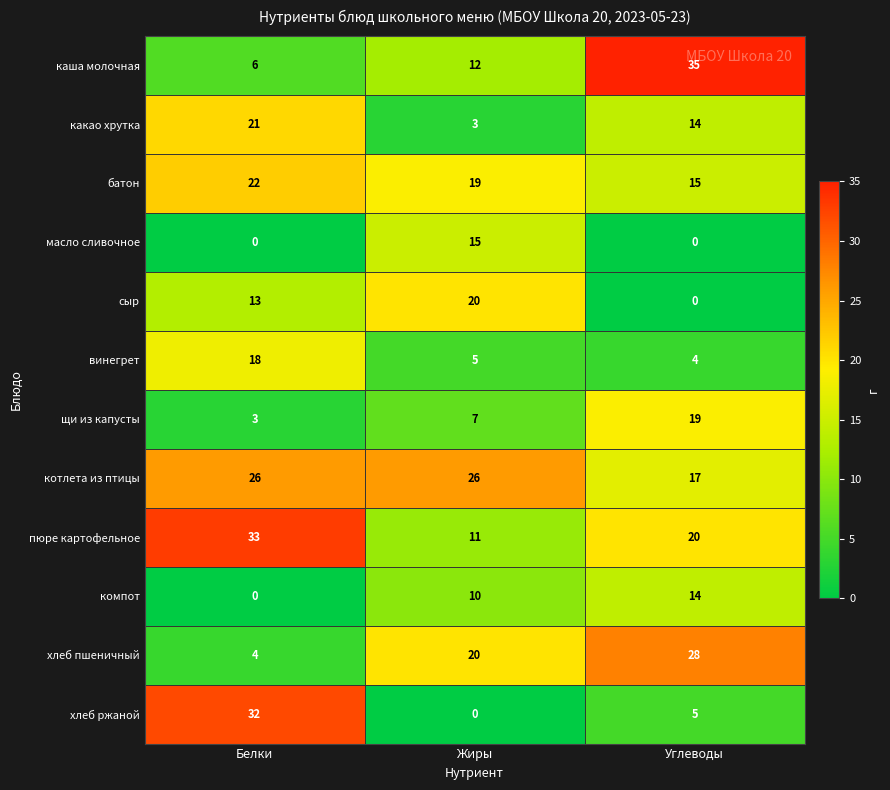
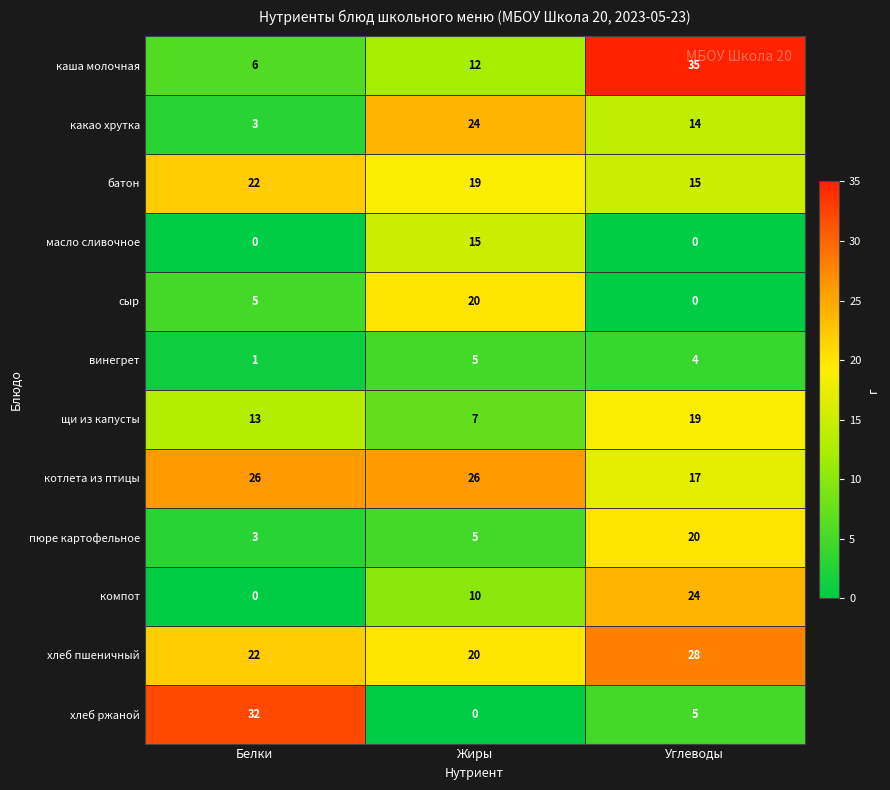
  {
    "каша молочная": {
      "Белки": 6,
      "Жиры": 12,
      "Углеводы": 20
    },
    "какао хрутка": {
-     "Белки": 21,
-     "Жиры": 3,
+     "Белки": 3,
+     "Жиры": 24,
      "Углеводы": 14
    },
    "батон": {
      "Белки": 22,
      "Жиры": 19,
      "Углеводы": 15
    },
    "масло сливочное": {
      "Белки": 0,
      "Жиры": 15,
      "Углеводы": 0
    },
    "сыр": {
-     "Белки": 13,
+     "Белки": 5,
      "Жиры": 20,
      "Углеводы": 0
    },
    "винегрет": {
-     "Белки": 18,
+     "Белки": 1,
      "Жиры": 5,
      "Углеводы": 4
    },
    "щи из капусты": {
-     "Белки": 3,
+     "Белки": 13,
      "Жиры": 7,
      "Углеводы": 19
    },
    "котлета из птицы": {
      "Белки": 26,
      "Жиры": 26,
      "Углеводы": 17
    },
    "пюре картофельное": {
-     "Белки": 33,
-     "Жиры": 11,
+     "Белки": 3,
+     "Жиры": 5,
      "Углеводы": 20
    },
    "компот": {
      "Белки": 0,
      "Жиры": 10,
-     "Углеводы": 14
+     "Углеводы": 24
    },
    "хлеб пшеничный": {
-     "Белки": 4,
+     "Белки": 22,
      "Жиры": 20,
      "Углеводы": 28
    },
    "хлеб ржаной": {
      "Белки": 32,
      "Жиры": 0,
      "Углеводы": 5
    }
  }
